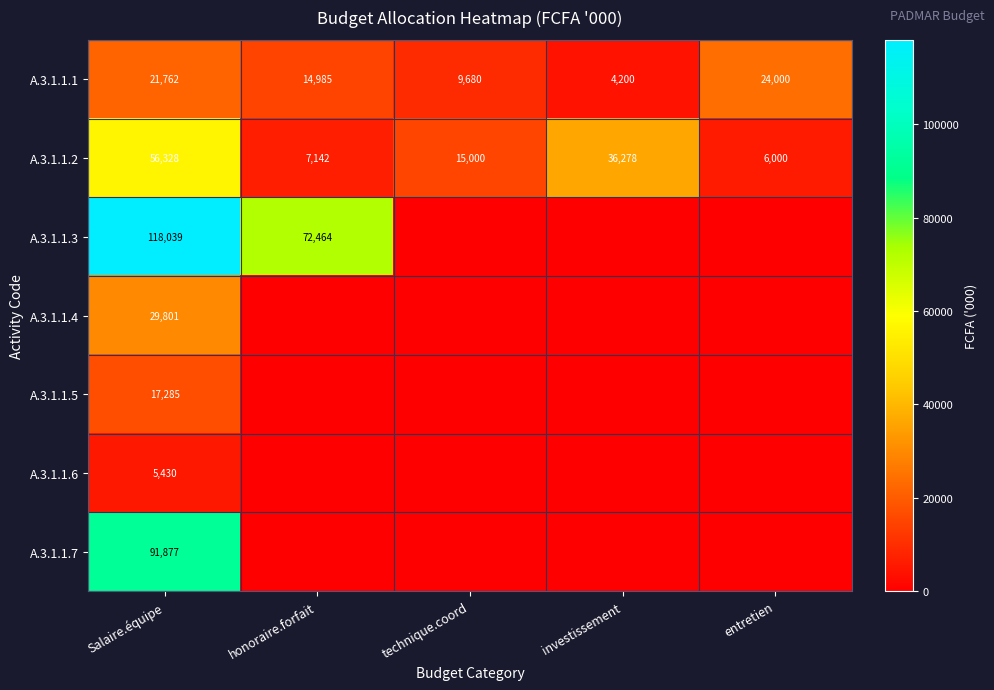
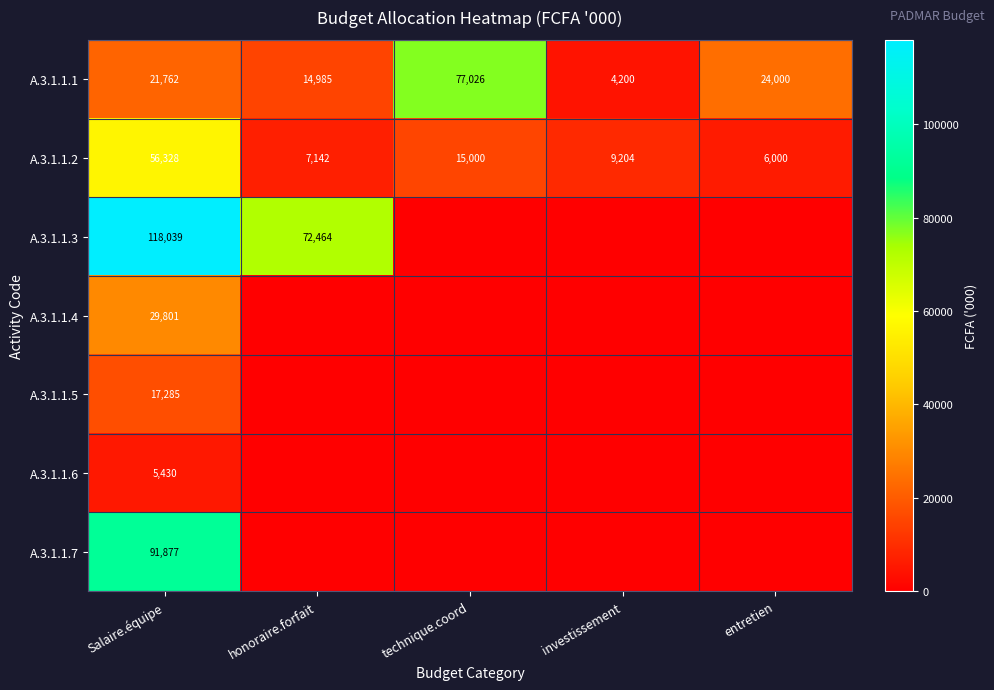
  {
    "A.3.1.1.1": {
      "Salaire.équipe": "21,762",
      "honoraire.forfait": "14,985",
-     "technique.coord": "9,680",
+     "technique.coord": "77,026",
      "investissement": "4,200",
      "entretien": "24,000"
    },
    "A.3.1.1.2": {
      "Salaire.équipe": "56,328",
      "honoraire.forfait": "7,142",
      "technique.coord": "15,000",
-     "investissement": "36,278",
+     "investissement": "9,204",
      "entretien": "6,000"
    },
    "A.3.1.1.3": {
      "Salaire.équipe": "118,039",
      "honoraire.forfait": "72,464"
    },
    "A.3.1.1.4": {
      "Salaire.équipe": "29,801"
    },
    "A.3.1.1.5": {
      "Salaire.équipe": "17,285"
    },
    "A.3.1.1.6": {
      "Salaire.équipe": "5,430"
    },
    "A.3.1.1.7": {
      "Salaire.équipe": "91,877"
    }
  }
